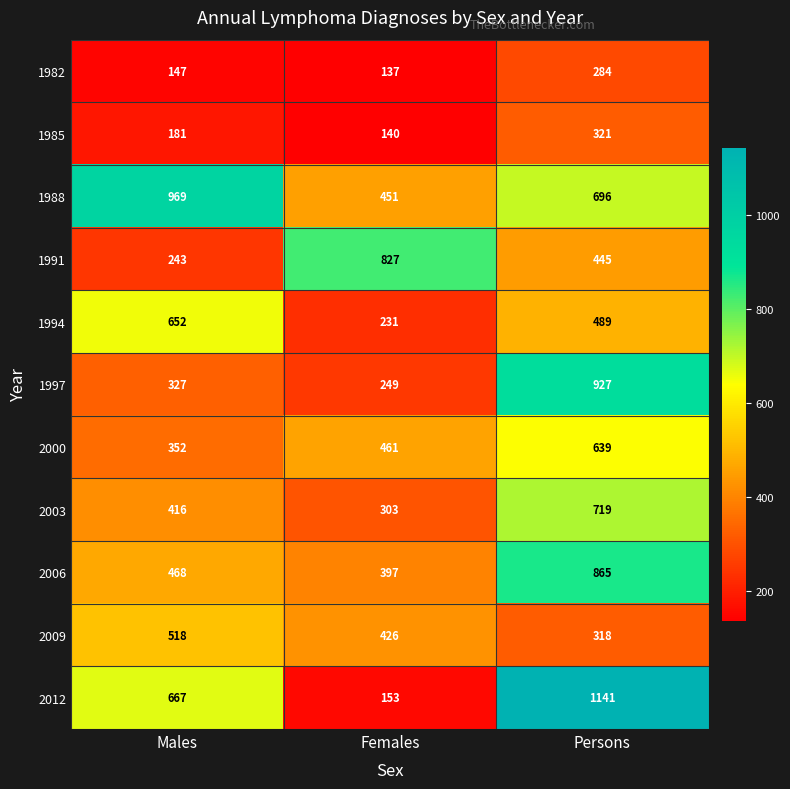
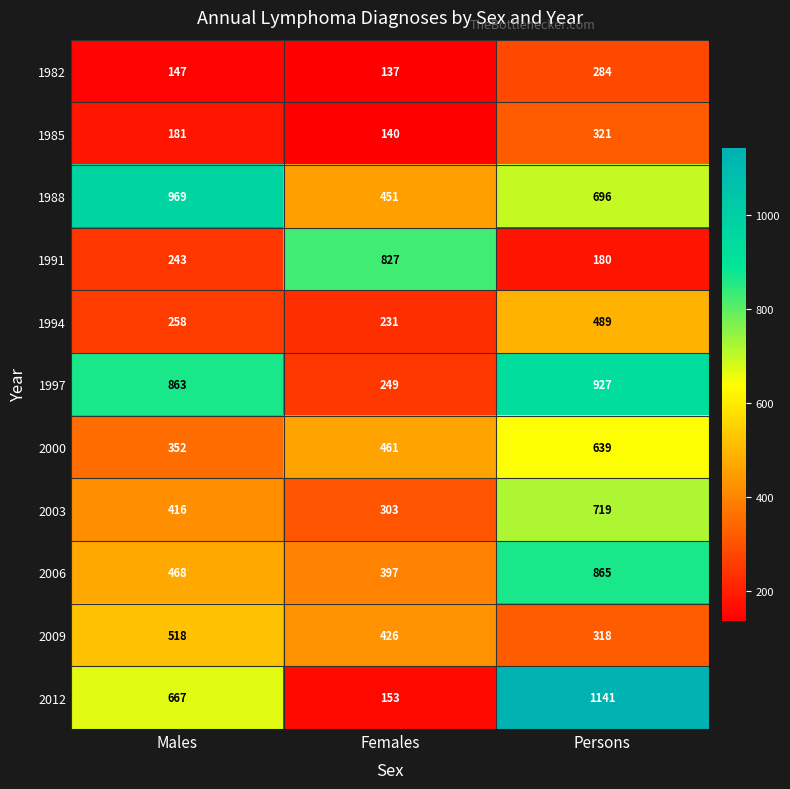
  {
    "1982": {
      "Males": 147,
      "Females": 137,
      "Persons": 284
    },
    "1985": {
      "Males": 181,
      "Females": 140,
      "Persons": 321
    },
    "1988": {
      "Males": 969,
      "Females": 451,
      "Persons": 696
    },
    "1991": {
      "Males": 243,
      "Females": 827,
-     "Persons": 445
+     "Persons": 180
    },
    "1994": {
-     "Males": 652,
+     "Males": 258,
      "Females": 231,
      "Persons": 489
    },
    "1997": {
-     "Males": 327,
+     "Males": 863,
      "Females": 249,
      "Persons": 927
    },
    "2000": {
      "Males": 352,
      "Females": 461,
      "Persons": 639
    },
    "2003": {
      "Males": 416,
      "Females": 303,
      "Persons": 719
    },
    "2006": {
      "Males": 468,
      "Females": 397,
      "Persons": 865
    },
    "2009": {
      "Males": 518,
      "Females": 426,
      "Persons": 318
    },
    "2012": {
      "Males": 667,
      "Females": 153,
      "Persons": 1141
    }
  }
